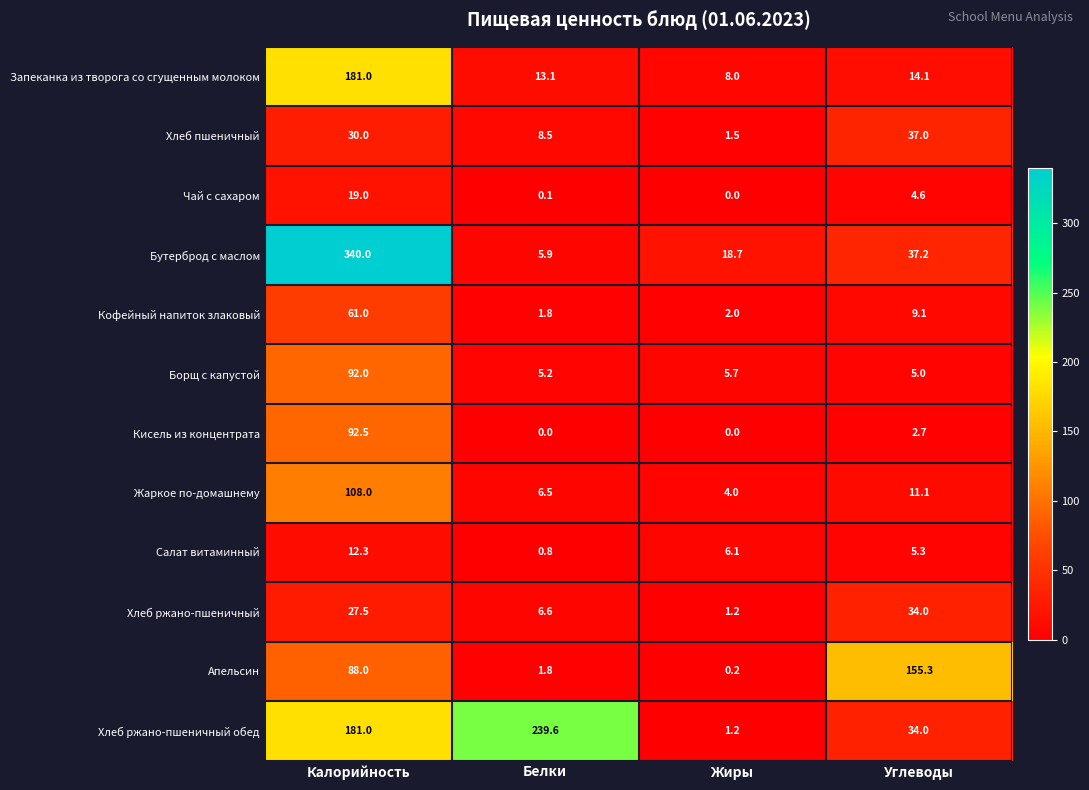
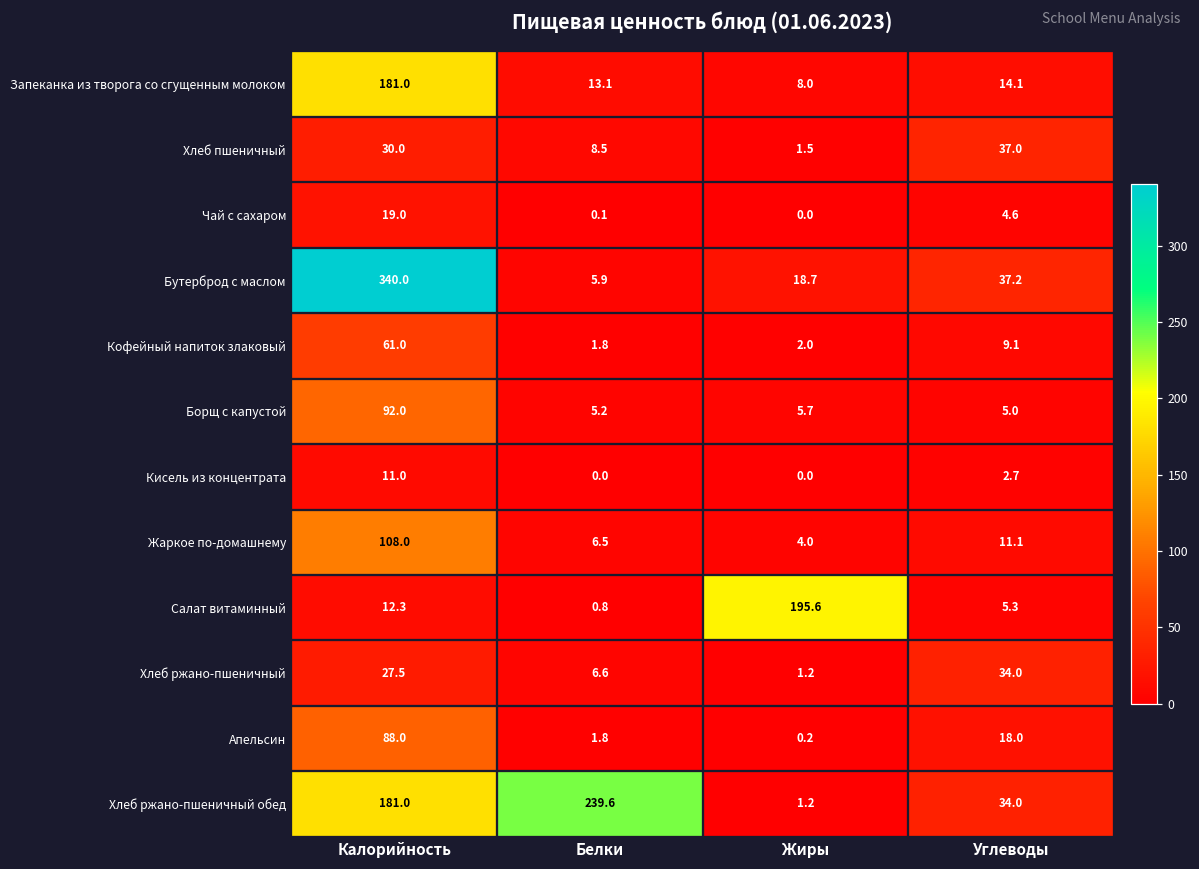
  {
    "Запеканка из творога со сгущенным молоком": {
      "Калорийность": 181.0,
      "Белки": 13.1,
      "Жиры": 8.0,
      "Углеводы": 14.1
    },
    "Хлеб пшеничный": {
      "Калорийность": 30.0,
      "Белки": 8.5,
      "Жиры": 1.5,
      "Углеводы": 37.0
    },
    "Чай с сахаром": {
      "Калорийность": 19.0,
      "Белки": 0.1,
      "Жиры": 0.0,
      "Углеводы": 4.6
    },
    "Бутерброд с маслом": {
      "Калорийность": 340.0,
      "Белки": 5.9,
      "Жиры": 18.7,
      "Углеводы": 37.2
    },
    "Кофейный напиток злаковый": {
      "Калорийность": 61.0,
      "Белки": 1.8,
      "Жиры": 2.0,
      "Углеводы": 9.1
    },
    "Борщ с капустой": {
      "Калорийность": 92.0,
      "Белки": 5.2,
      "Жиры": 5.7,
      "Углеводы": 5.0
    },
    "Кисель из концентрата": {
-     "Калорийность": 92.5,
+     "Калорийность": 11.0,
      "Белки": 0.0,
      "Жиры": 0.0,
      "Углеводы": 2.7
    },
    "Жаркое по-домашнему": {
      "Калорийность": 108.0,
      "Белки": 6.5,
      "Жиры": 4.0,
      "Углеводы": 11.1
    },
    "Салат витаминный": {
      "Калорийность": 12.3,
      "Белки": 0.8,
-     "Жиры": 6.1,
+     "Жиры": 195.6,
      "Углеводы": 5.3
    },
    "Хлеб ржано-пшеничный": {
      "Калорийность": 27.5,
      "Белки": 6.6,
      "Жиры": 1.2,
      "Углеводы": 34.0
    },
    "Апельсин": {
      "Калорийность": 88.0,
      "Белки": 1.8,
      "Жиры": 0.2,
-     "Углеводы": 155.3
+     "Углеводы": 18.0
    },
    "Хлеб ржано-пшеничный обед": {
      "Калорийность": 181.0,
      "Белки": 239.6,
      "Жиры": 1.2,
      "Углеводы": 34.0
    }
  }
